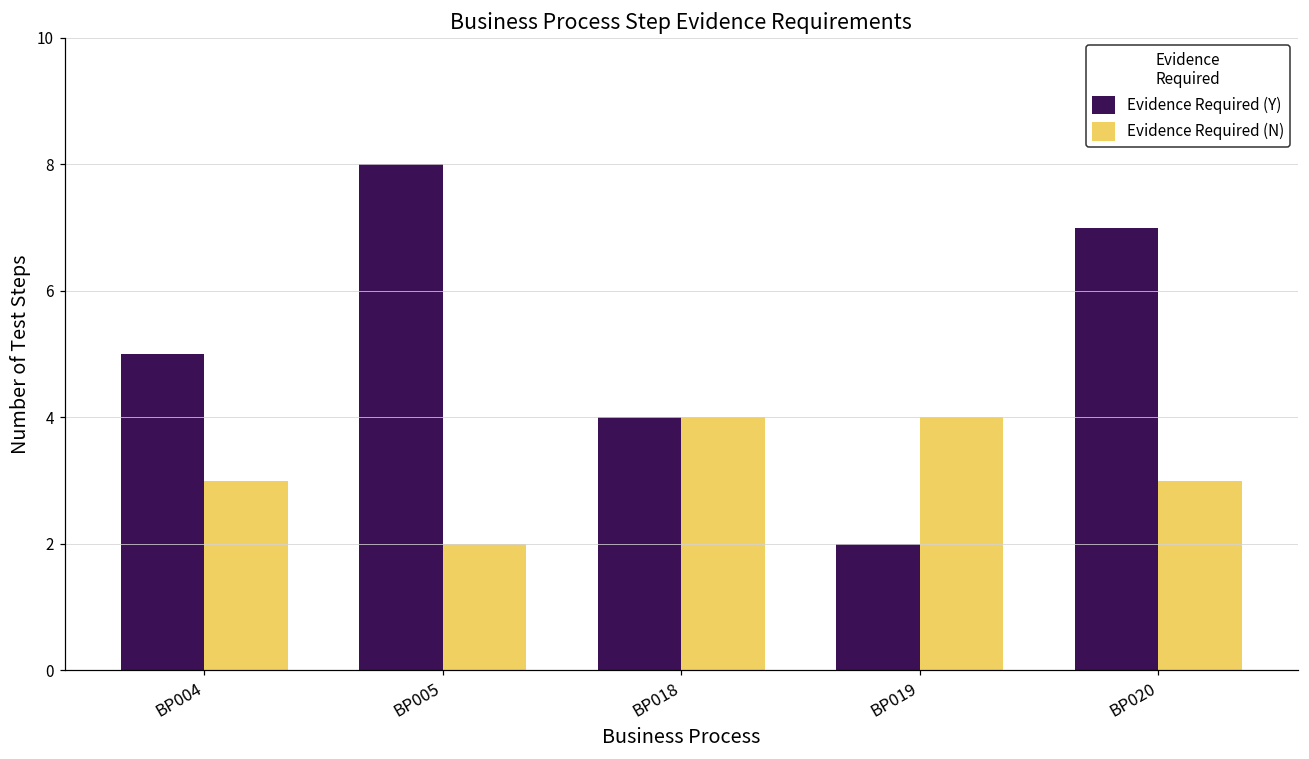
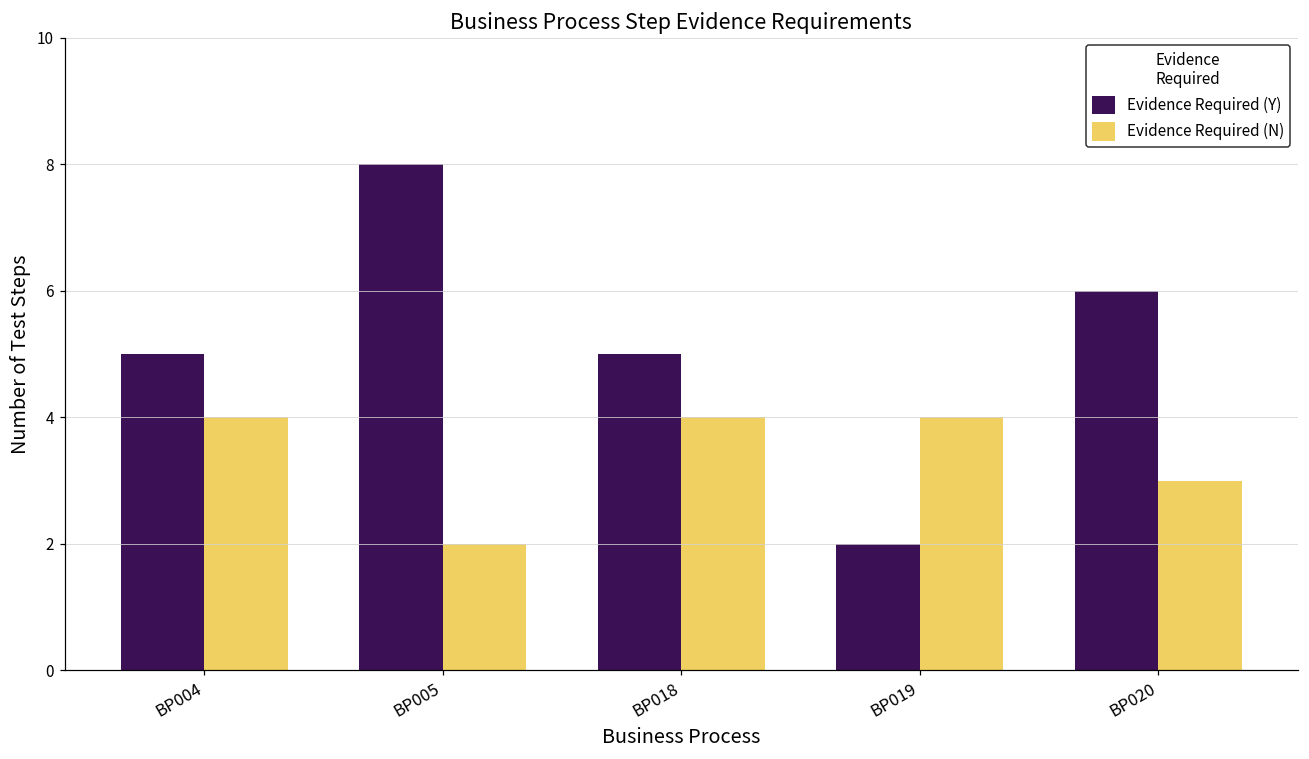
  {
    "Evidence Required (Y)": {
      "BP004": 5,
      "BP005": 8,
-     "BP018": 4,
+     "BP018": 5,
      "BP019": 2,
-     "BP020": 7
+     "BP020": 6
    },
    "Evidence Required (N)": {
-     "BP004": 3,
+     "BP004": 4,
      "BP005": 2,
      "BP018": 4,
      "BP019": 4,
      "BP020": 3
    }
  }
